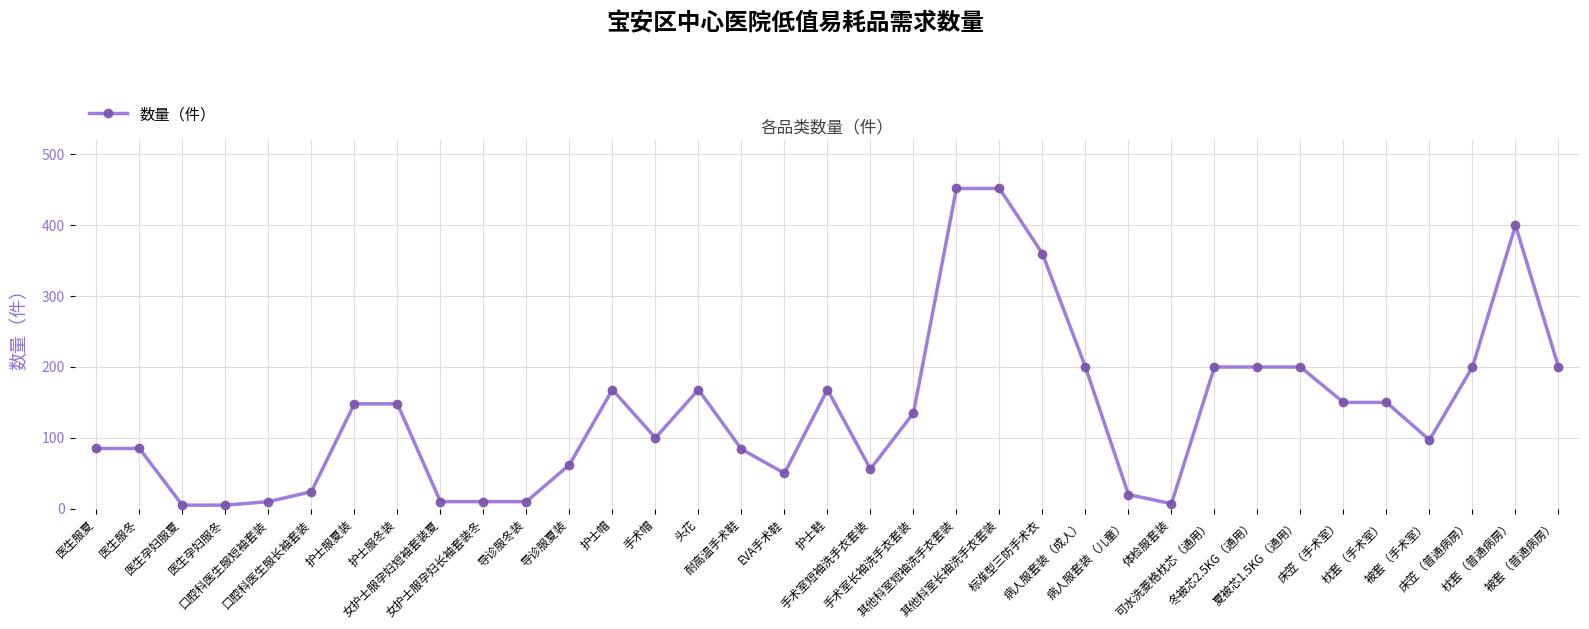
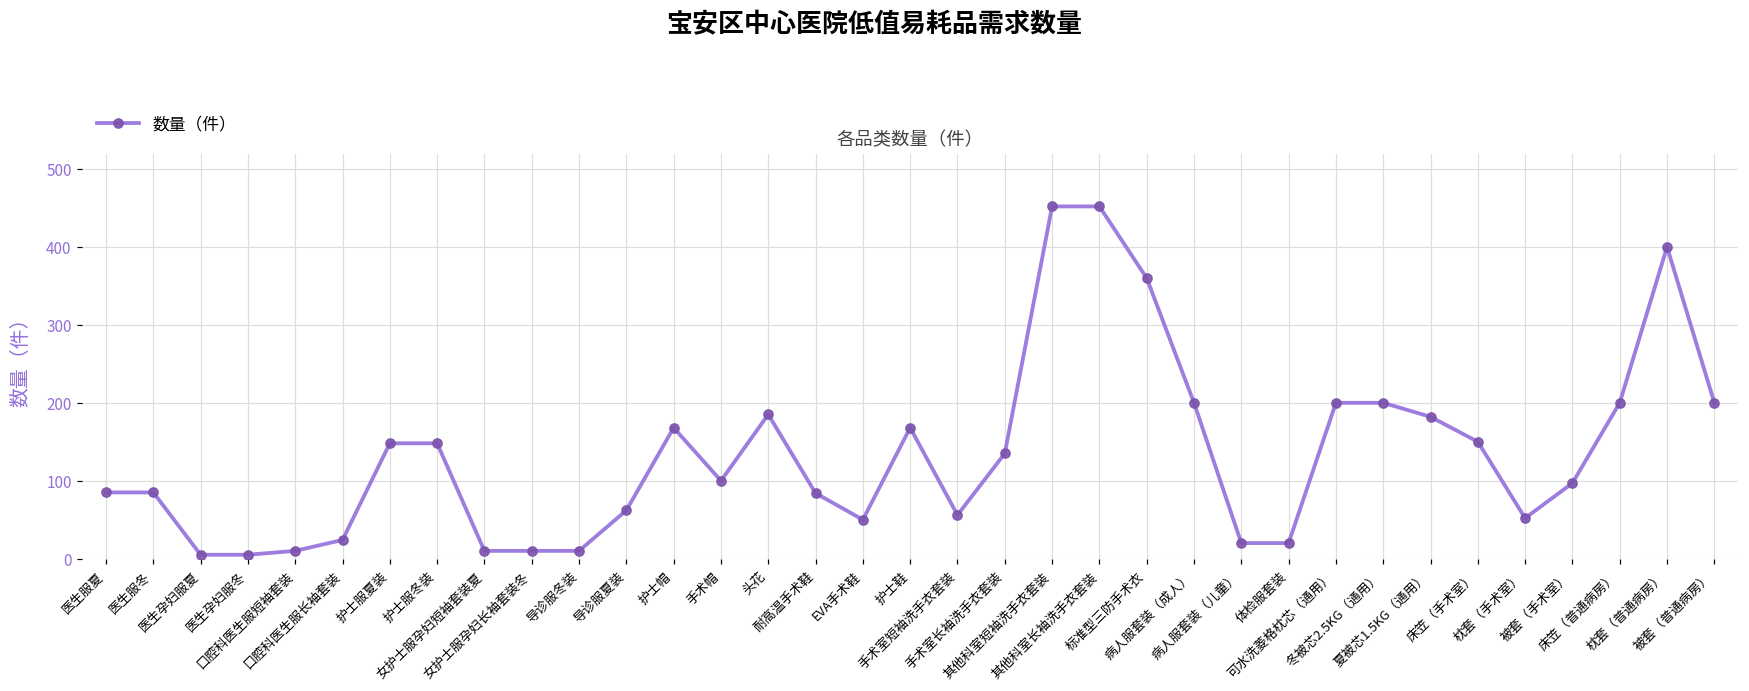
  {
    "医生服夏": 90,
    "医生服冬": 90,
    "医生孕妇服夏": 10,
    "医生孕妇服冬": 10,
    "口腔科医生服短袖套装": 10,
    "口腔科医生服长袖套装": 20,
    "护士服夏装": 150,
    "护士服冬装": 150,
    "女护士服孕妇短袖套装夏": 10,
    "女护士服孕妇长袖套装冬": 10,
    "导诊服冬装": 10,
    "导诊服夏装": 60,
    "护士帽": 170,
    "手术帽": 100,
-   "头花": 170,
+   "头花": 190,
    "耐高温手术鞋": 80,
    "EVA手术鞋": 50,
    "护士鞋": 170,
    "手术室短袖洗手衣套装": 60,
    "手术室长袖洗手衣套装": 140,
    "其他科室短袖洗手衣套装": 450,
    "其他科室长袖洗手衣套装": 450,
    "标准型三防手术衣": 360,
    "病人服套装（成人）": 200,
    "病人服套装（儿童）": 20,
-   "体检服套装": 10,
+   "体检服套装": 20,
    "可水洗菱格枕芯（通用）": 200,
    "冬被芯2.5KG（通用）": 200,
-   "夏被芯1.5KG（通用）": 200,
+   "夏被芯1.5KG（通用）": 180,
    "床笠（手术室）": 150,
-   "枕套（手术室）": 150,
+   "枕套（手术室）": 50,
    "被套（手术室）": 100,
    "床笠（普通病房）": 200,
    "枕套（普通病房）": 400,
    "被套（普通病房）": 200
  }
